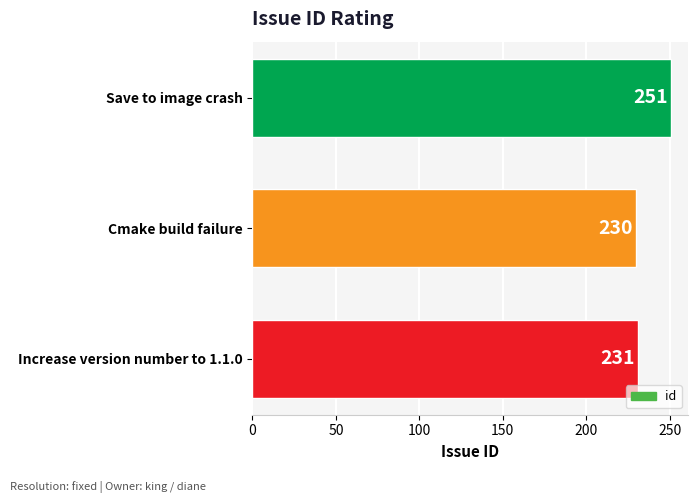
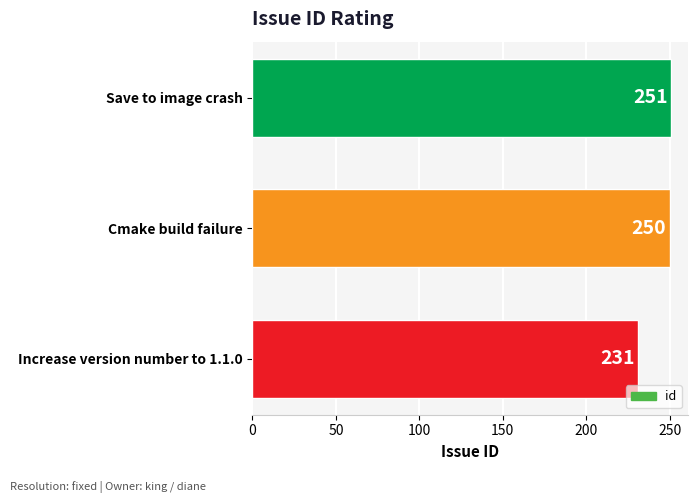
  {
    "Save to image crash": 251,
-   "Cmake build failure": 230,
+   "Cmake build failure": 250,
    "Increase version number to 1.1.0": 231
  }
